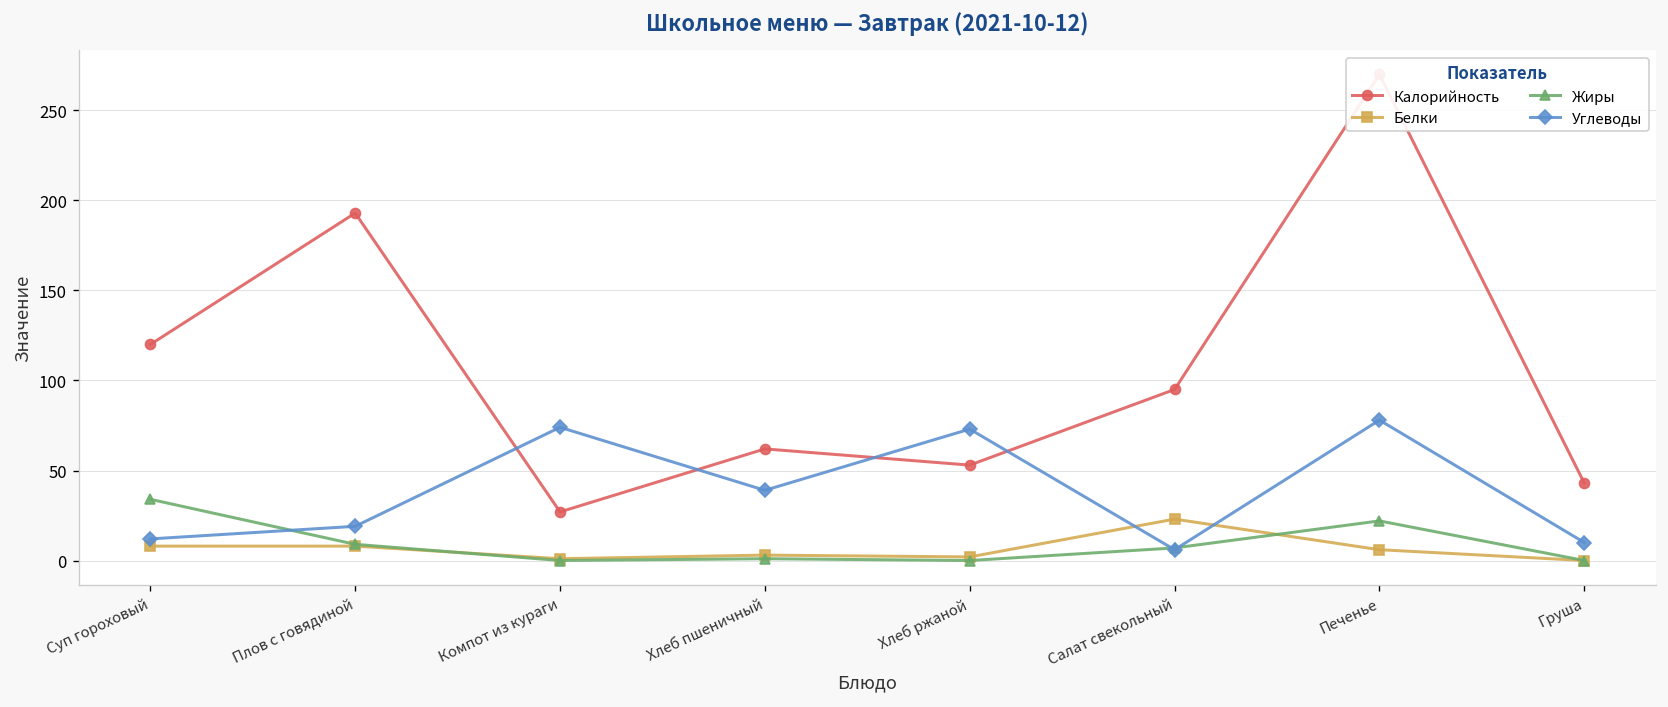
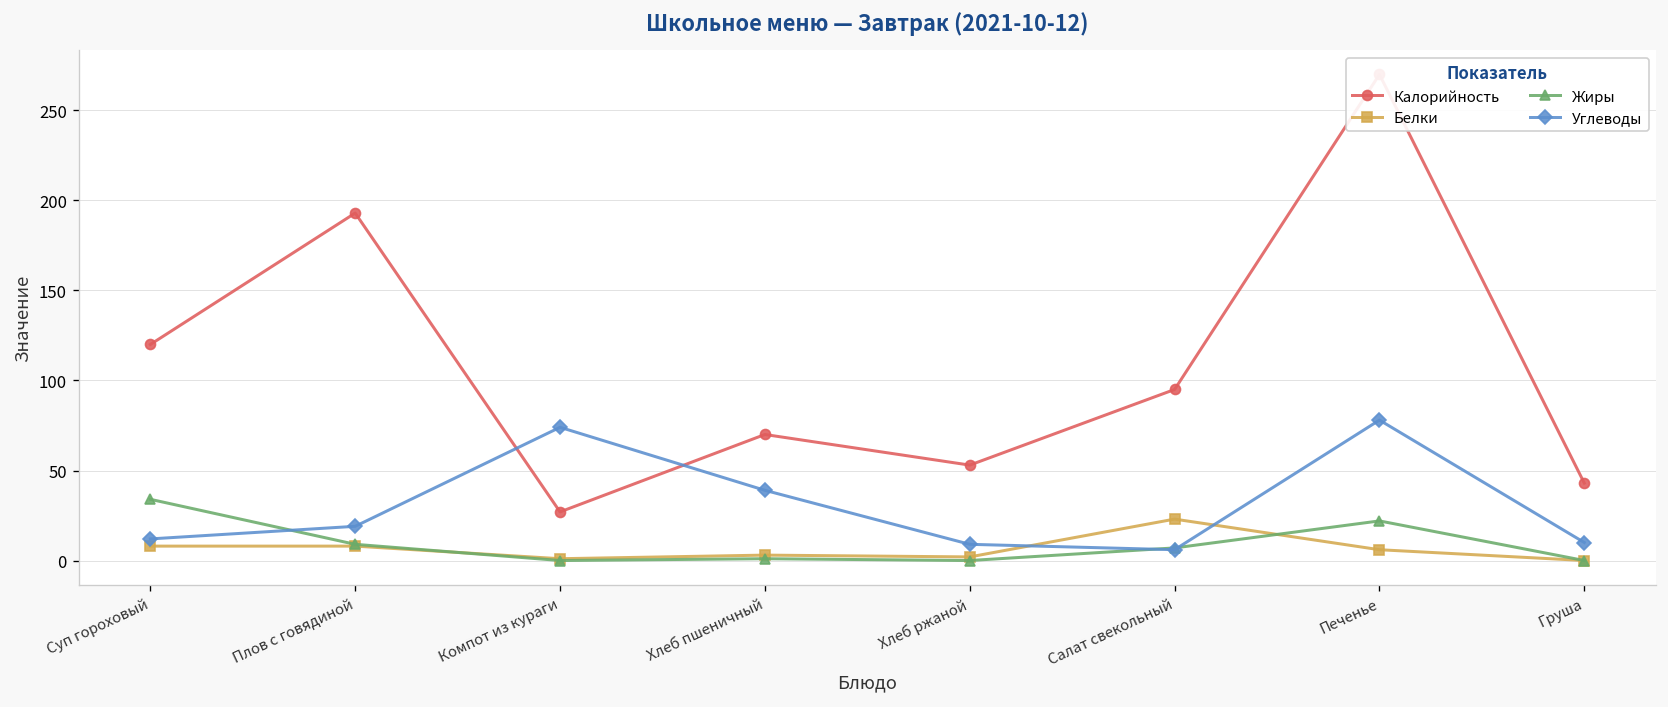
  {
    "Калорийность": {
      "Суп гороховый": 120,
      "Плов с говядиной": 193,
      "Компот из кураги": 27,
-     "Хлеб пшеничный": 62,
+     "Хлеб пшеничный": 70,
      "Хлеб ржаной": 53,
      "Салат свекольный": 95,
      "Груша": 43
    },
    "Белки": {
      "Суп гороховый": 8,
      "Хлеб пшеничный": 3,
      "Хлеб ржаной": 2,
      "Салат свекольный": 23,
      "Печенье": 6
    },
    "Жиры": {
      "Суп гороховый": 34,
      "Хлеб пшеничный": 1,
      "Хлеб ржаной": 0,
      "Печенье": 22
    },
    "Углеводы": {
      "Суп гороховый": 12,
      "Плов с говядиной": 19,
      "Компот из кураги": 74,
      "Хлеб пшеничный": 39,
-     "Хлеб ржаной": 73,
+     "Хлеб ржаной": 9,
      "Печенье": 78,
      "Груша": 10
    }
  }
